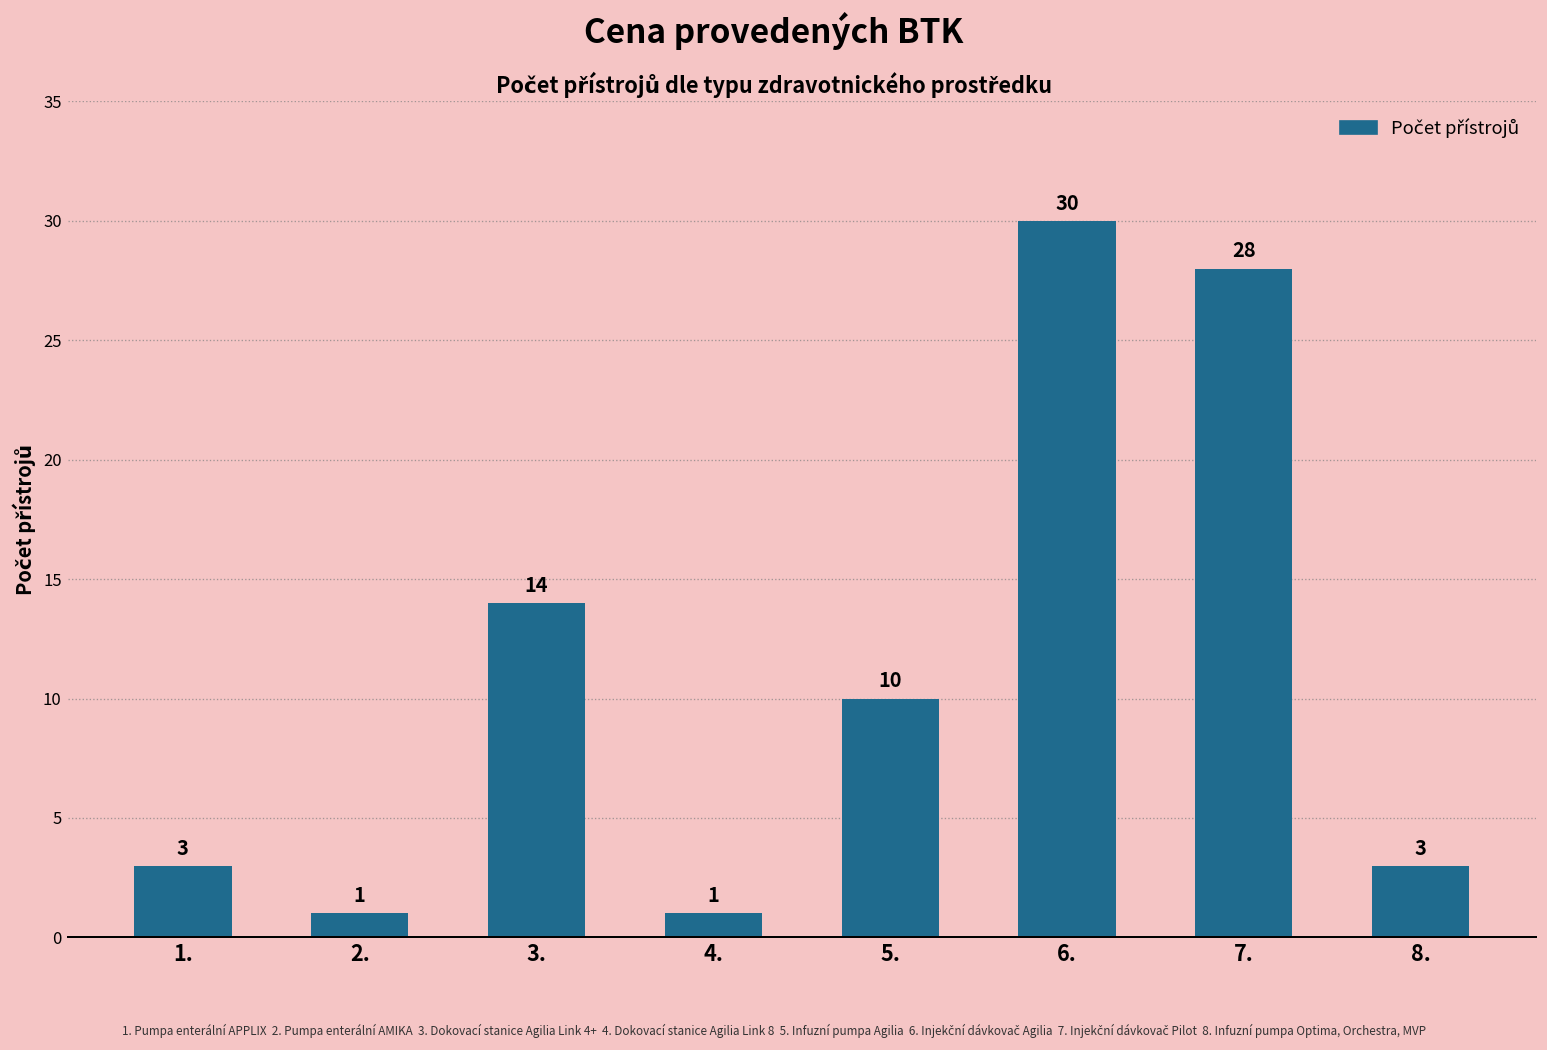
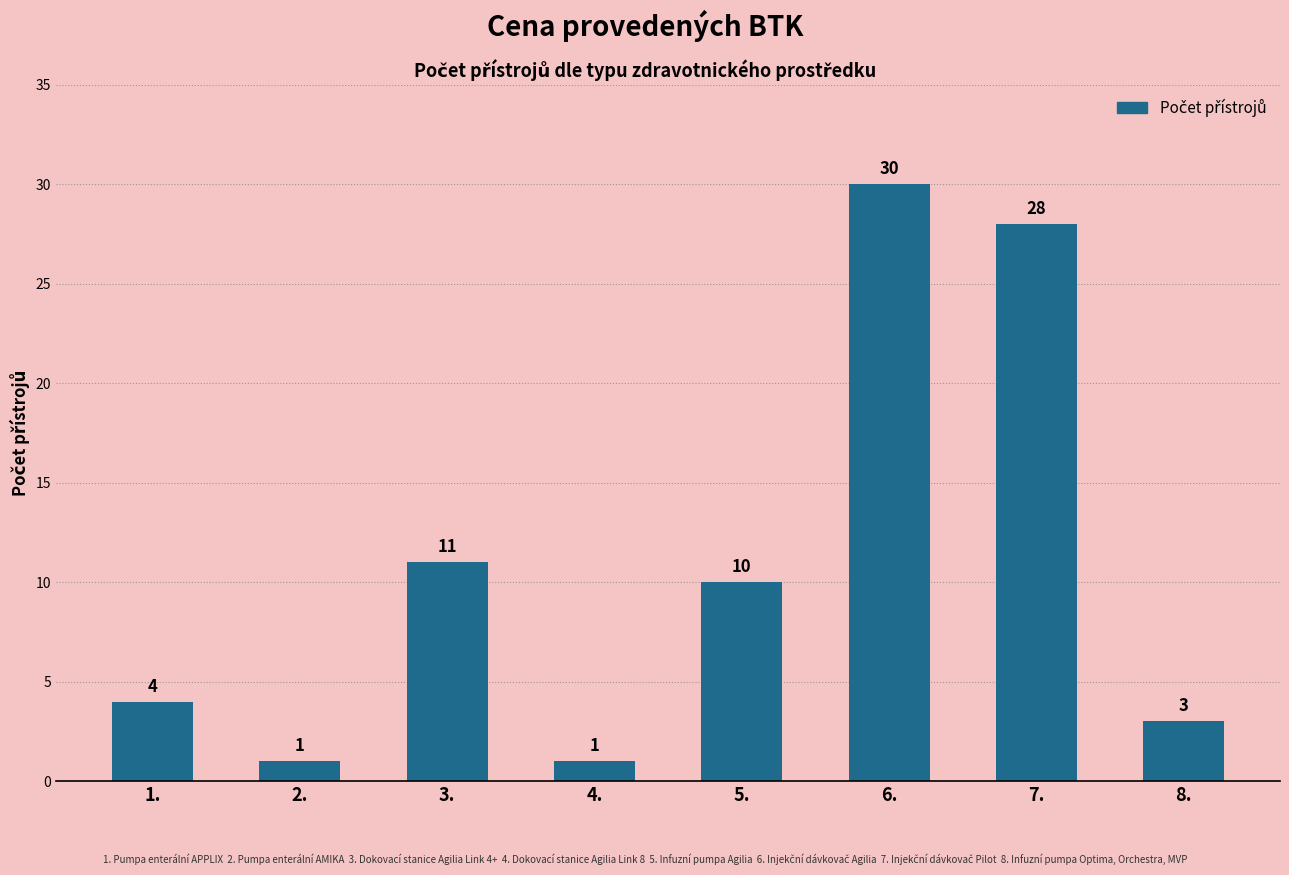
  {
-   "1.": 3,
+   "1.": 4,
    "2.": 1,
-   "3.": 14,
+   "3.": 11,
    "4.": 1,
    "5.": 10,
    "6.": 30,
    "7.": 28,
    "8.": 3
  }
